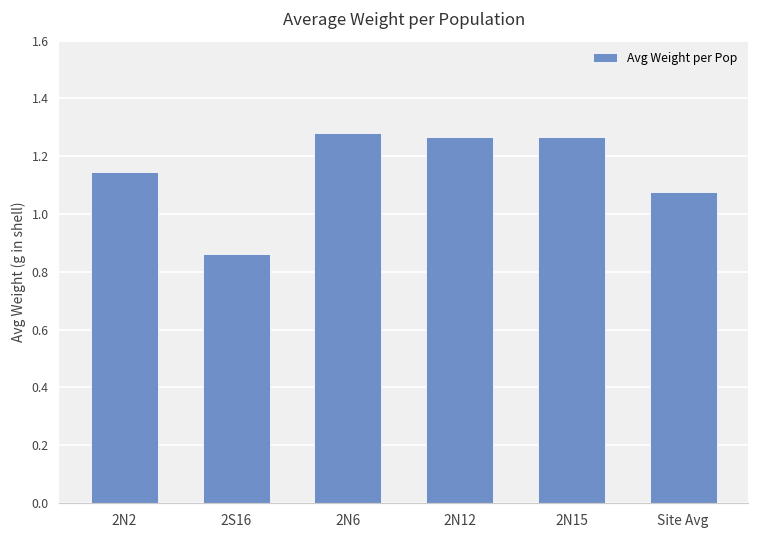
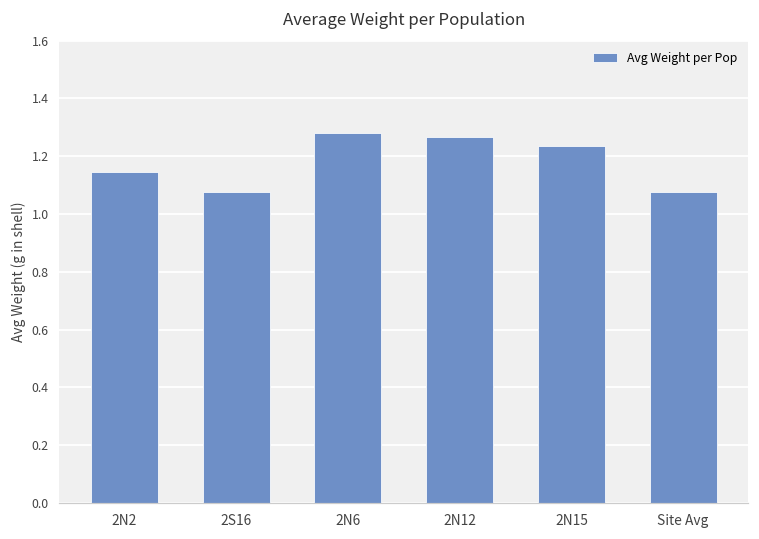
  {
    "2N2": 1.15,
-   "2S16": 0.86,
+   "2S16": 1.08,
    "2N6": 1.28,
    "2N12": 1.27,
-   "2N15": 1.27,
+   "2N15": 1.24,
    "Site Avg": 1.08
  }
